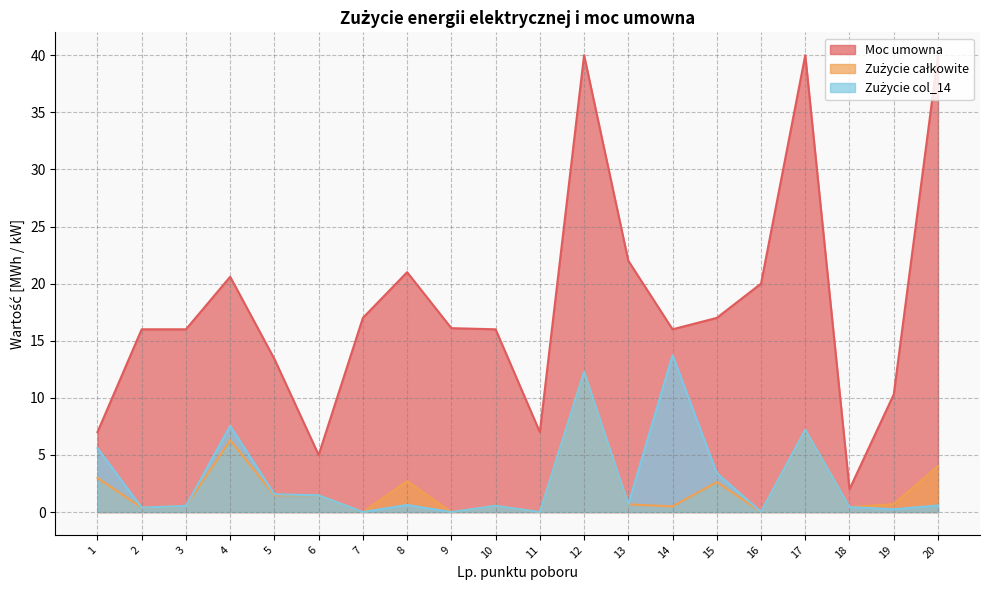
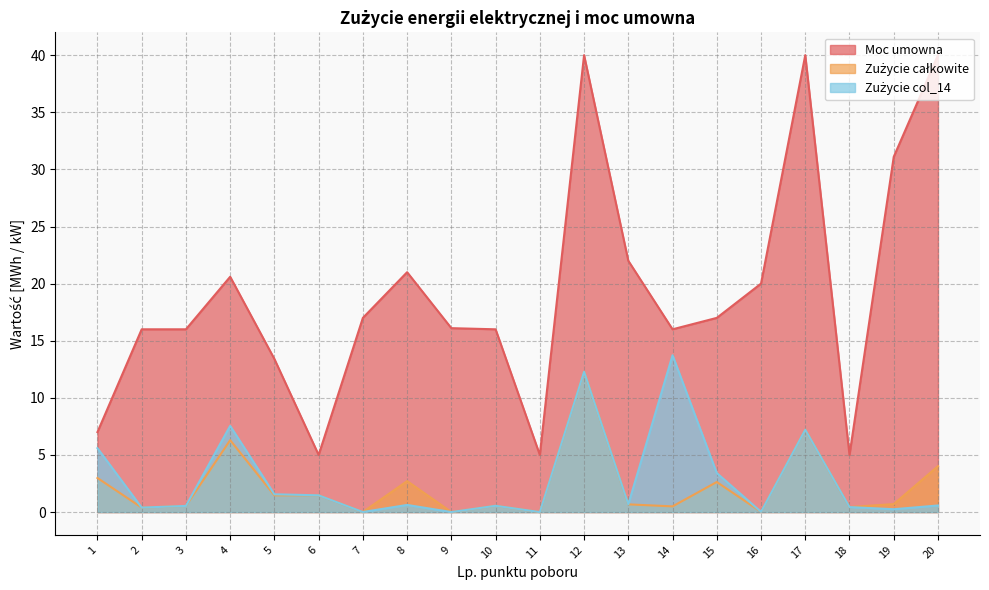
  {
    "Moc umowna": {
      "1": 7.0,
      "2": 16.0,
      "3": 16.0,
      "4": 20.6,
      "5": 13.4,
      "6": 5.0,
      "7": 17.0,
      "8": 21.0,
      "9": 16.1,
      "10": 16.0,
-     "11": 7,
+     "11": 5,
      "12": 40.0,
      "13": 22.0,
      "14": 16.0,
      "15": 17.0,
      "16": 20.0,
      "17": 40.0,
-     "18": 2,
-     "19": 10.3
+     "18": 5,
+     "19": 31.1
    },
    "Zużycie całkowite": {
      "1": 3.0,
      "4": 6.3,
      "8": 2.7,
      "14": 0.5,
      "15": 2.6,
      "19": 0.7,
      "20": 4.0
    },
    "Zużycie col_14": {
      "1": 5.6,
      "4": 7.5,
      "8": 0.6,
      "14": 13.7,
      "15": 3.4,
      "19": 0.2,
      "20": 0.6
    }
  }
